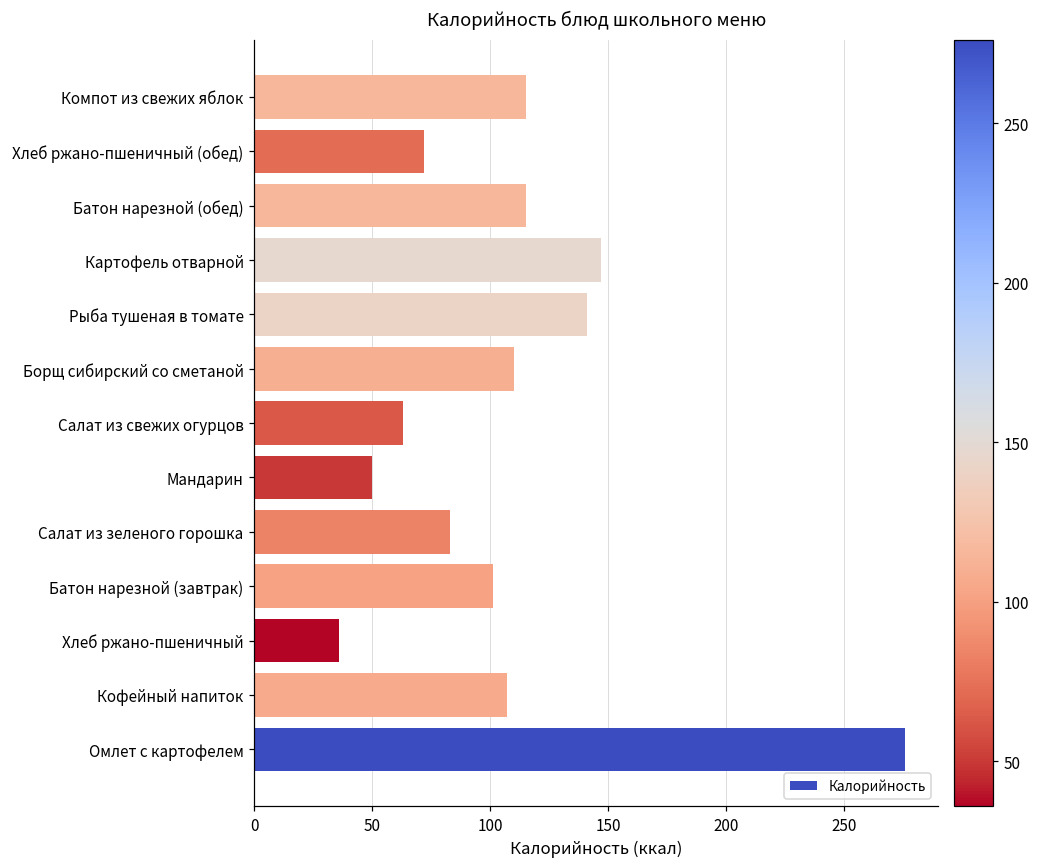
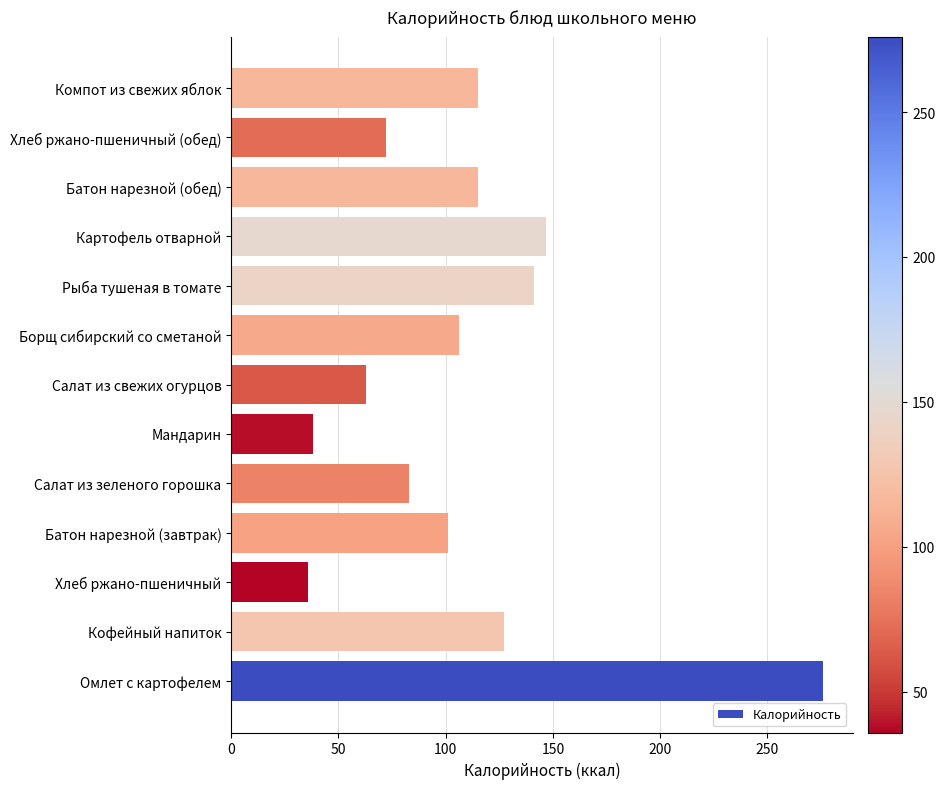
  {
    "Компот из свежих яблок": 115,
    "Хлеб ржано-пшеничный (обед)": 72,
    "Батон нарезной (обед)": 115,
    "Картофель отварной": 147,
    "Рыба тушеная в томате": 141,
-   "Борщ сибирский со сметаной": 110,
+   "Борщ сибирский со сметаной": 106,
    "Салат из свежих огурцов": 63,
-   "Мандарин": 50,
+   "Мандарин": 38,
    "Салат из зеленого горошка": 83,
    "Батон нарезной (завтрак)": 101,
    "Хлеб ржано-пшеничный": 36,
-   "Кофейный напиток": 107,
+   "Кофейный напиток": 127,
    "Омлет с картофелем": 276
  }
